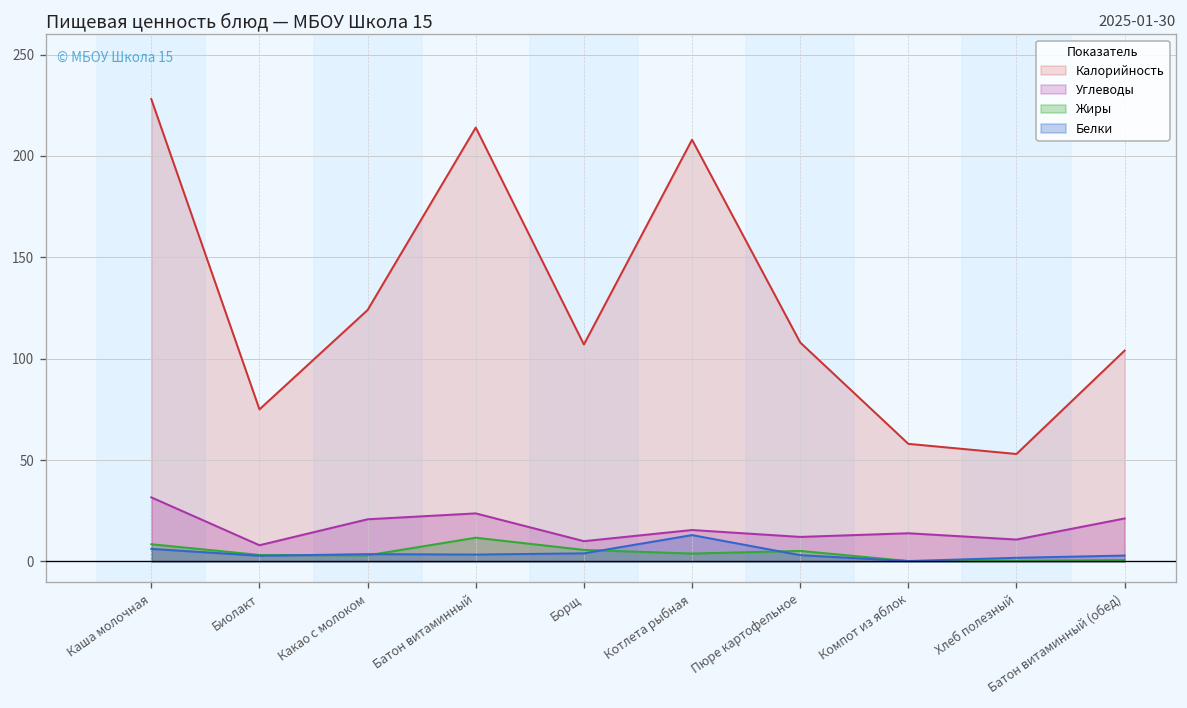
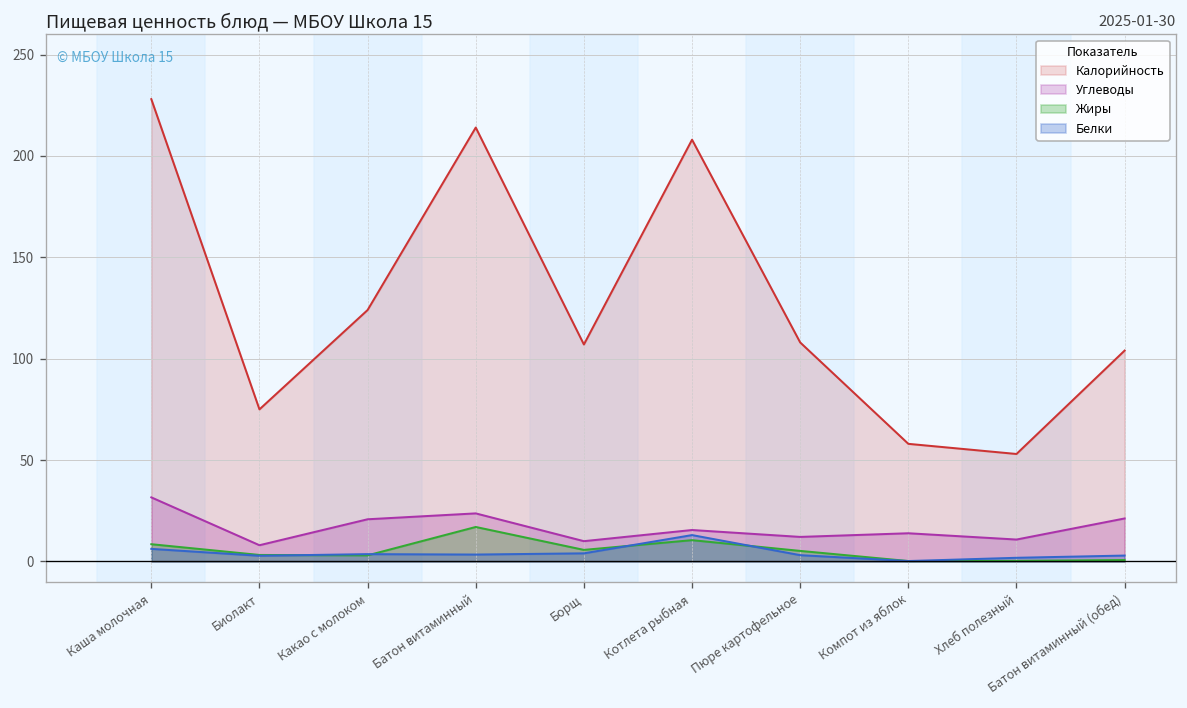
  {
    "Жиры": {
      "Каша молочная": 9,
-     "Батон витаминный": 12,
+     "Батон витаминный": 17,
      "Борщ": 6,
-     "Котлета рыбная": 4,
+     "Котлета рыбная": 11,
      "Пюре картофельное": 5,
      "Хлеб полезный": 0,
      "Батон витаминный (обед)": 1
    }
  }
